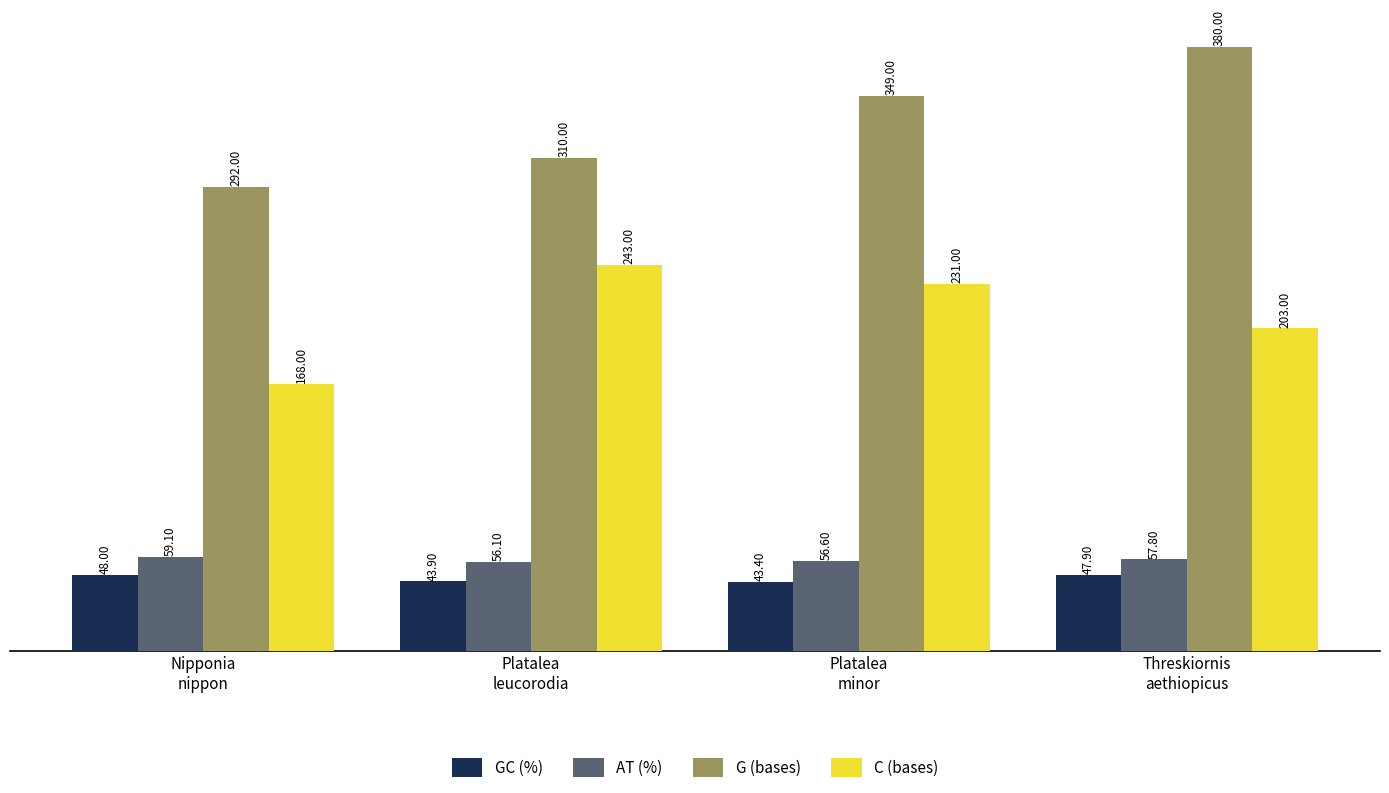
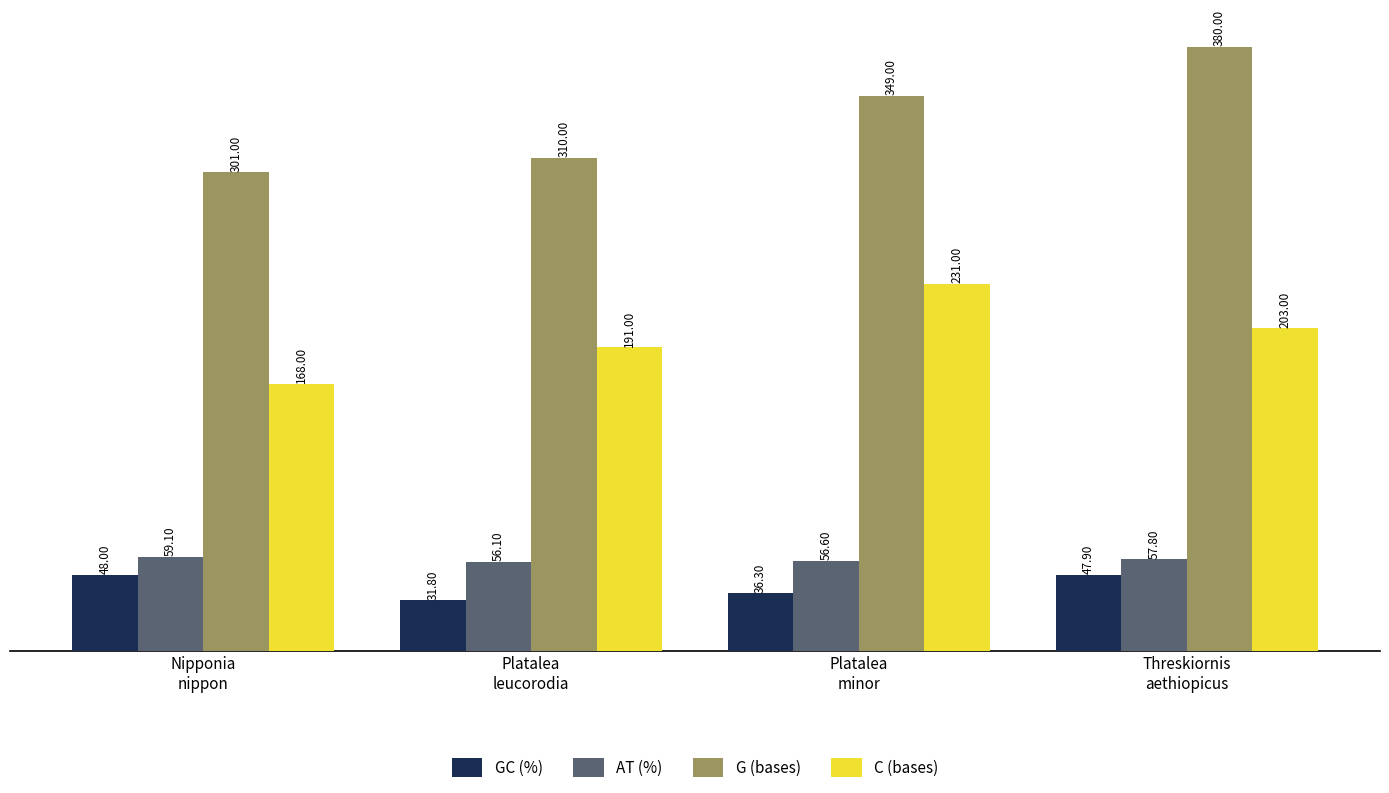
  {
    "GC (%)": {
      "Nipponia nippon": 48.00,
-     "Platalea leucorodia": 43.90,
-     "Platalea minor": 43.40,
+     "Platalea leucorodia": 31.80,
+     "Platalea minor": 36.30,
      "Threskiornis aethiopicus": 47.90
    },
    "AT (%)": {
      "Nipponia nippon": 59.10,
      "Platalea leucorodia": 56.10,
      "Platalea minor": 56.60,
      "Threskiornis aethiopicus": 57.80
    },
    "G (bases)": {
-     "Nipponia nippon": 292.00,
+     "Nipponia nippon": 301.00,
      "Platalea leucorodia": 310.00,
      "Platalea minor": 349.00,
      "Threskiornis aethiopicus": 380.00
    },
    "C (bases)": {
      "Nipponia nippon": 168.00,
-     "Platalea leucorodia": 243.00,
+     "Platalea leucorodia": 191.00,
      "Platalea minor": 231.00,
      "Threskiornis aethiopicus": 203.00
    }
  }
